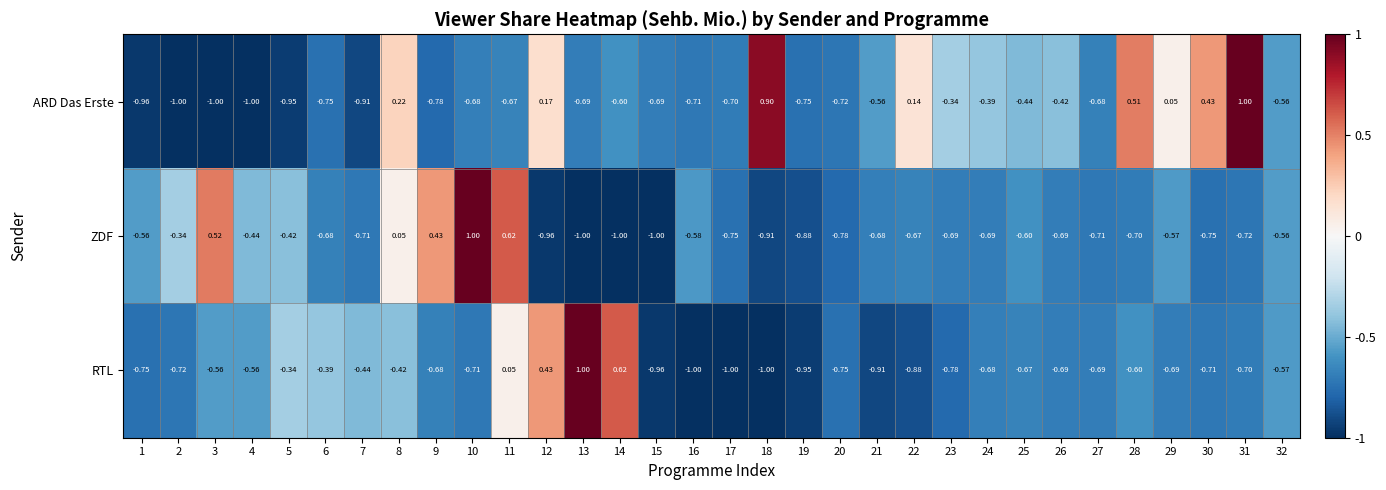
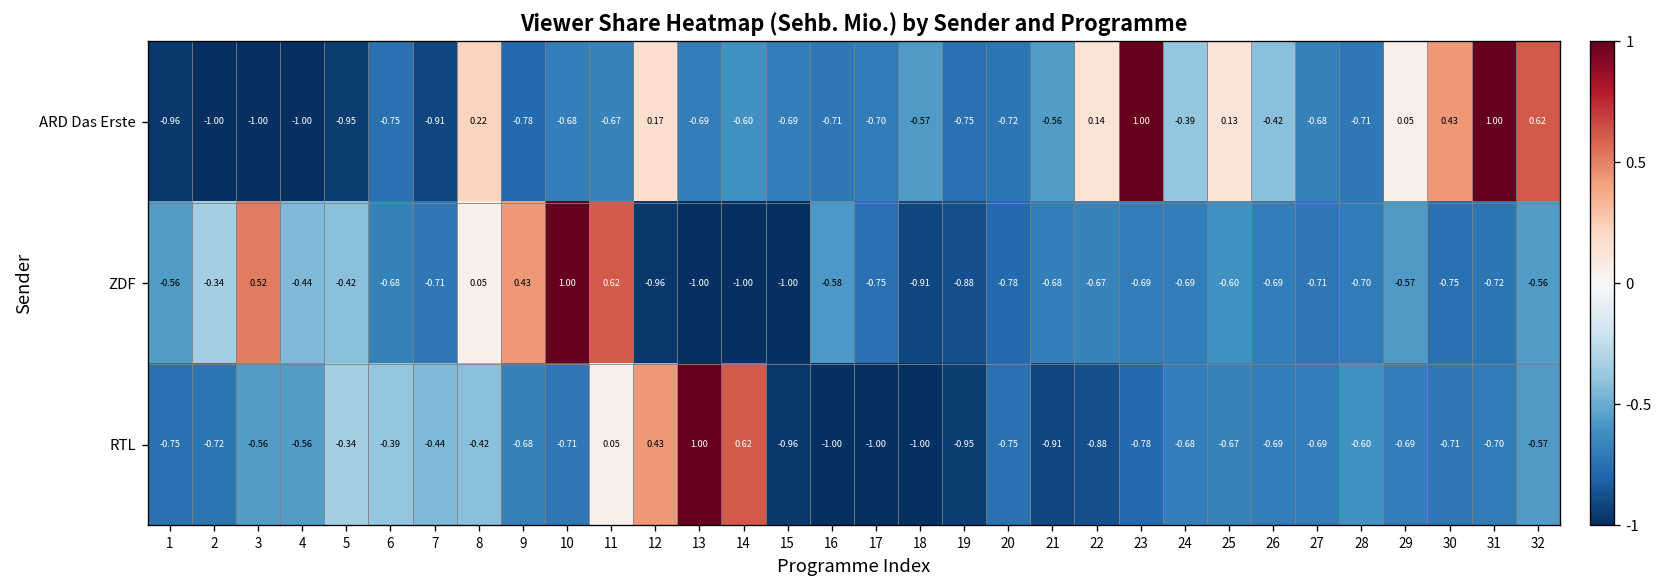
  {
    "ARD Das Erste": {
      "1": -0.96,
      "2": -1.00,
      "3": -1.00,
      "4": -1.00,
      "5": -0.95,
      "6": -0.75,
      "7": -0.91,
      "8": 0.22,
      "9": -0.78,
      "10": -0.68,
      "11": -0.67,
      "12": 0.17,
      "13": -0.69,
      "14": -0.60,
      "15": -0.69,
      "16": -0.71,
      "17": -0.70,
-     "18": 0.90,
+     "18": -0.57,
      "19": -0.75,
      "20": -0.72,
      "21": -0.56,
      "22": 0.14,
-     "23": -0.34,
+     "23": 1.00,
      "24": -0.39,
-     "25": -0.44,
+     "25": 0.13,
      "26": -0.42,
      "27": -0.68,
-     "28": 0.51,
+     "28": -0.71,
      "29": 0.05,
      "30": 0.43,
      "31": 1.00,
-     "32": -0.56
+     "32": 0.62
    },
    "ZDF": {
      "1": -0.56,
      "2": -0.34,
      "3": 0.52,
      "4": -0.44,
      "5": -0.42,
      "6": -0.68,
      "7": -0.71,
      "8": 0.05,
      "9": 0.43,
      "10": 1.00,
      "11": 0.62,
      "12": -0.96,
      "13": -1.00,
      "14": -1.00,
      "15": -1.00,
      "16": -0.58,
      "17": -0.75,
      "18": -0.91,
      "19": -0.88,
      "20": -0.78,
      "21": -0.68,
      "22": -0.67,
      "23": -0.69,
      "24": -0.69,
      "25": -0.60,
      "26": -0.69,
      "27": -0.71,
      "28": -0.70,
      "29": -0.57,
      "30": -0.75,
      "31": -0.72,
      "32": -0.56
    },
    "RTL": {
      "1": -0.75,
      "2": -0.72,
      "3": -0.56,
      "4": -0.56,
      "5": -0.34,
      "6": -0.39,
      "7": -0.44,
      "8": -0.42,
      "9": -0.68,
      "10": -0.71,
      "11": 0.05,
      "12": 0.43,
      "13": 1.00,
      "14": 0.62,
      "15": -0.96,
      "16": -1.00,
      "17": -1.00,
      "18": -1.00,
      "19": -0.95,
      "20": -0.75,
      "21": -0.91,
      "22": -0.88,
      "23": -0.78,
      "24": -0.68,
      "25": -0.67,
      "26": -0.69,
      "27": -0.69,
      "28": -0.60,
      "29": -0.69,
      "30": -0.71,
      "31": -0.70,
      "32": -0.57
    }
  }
